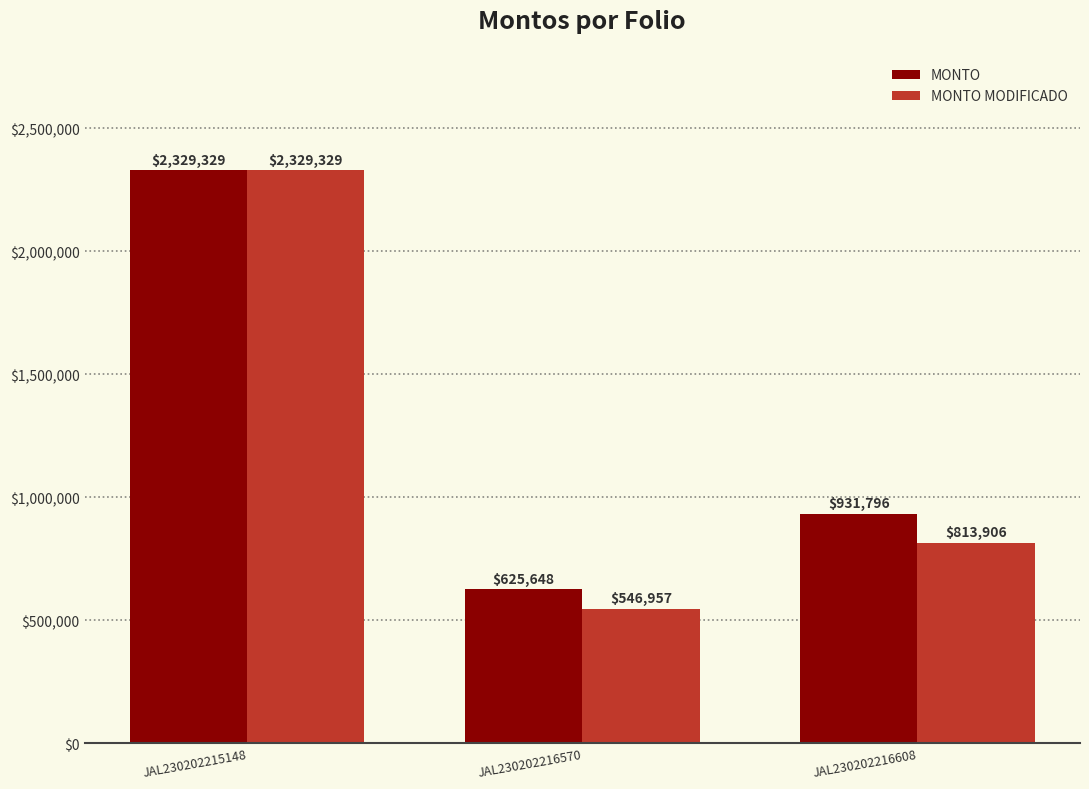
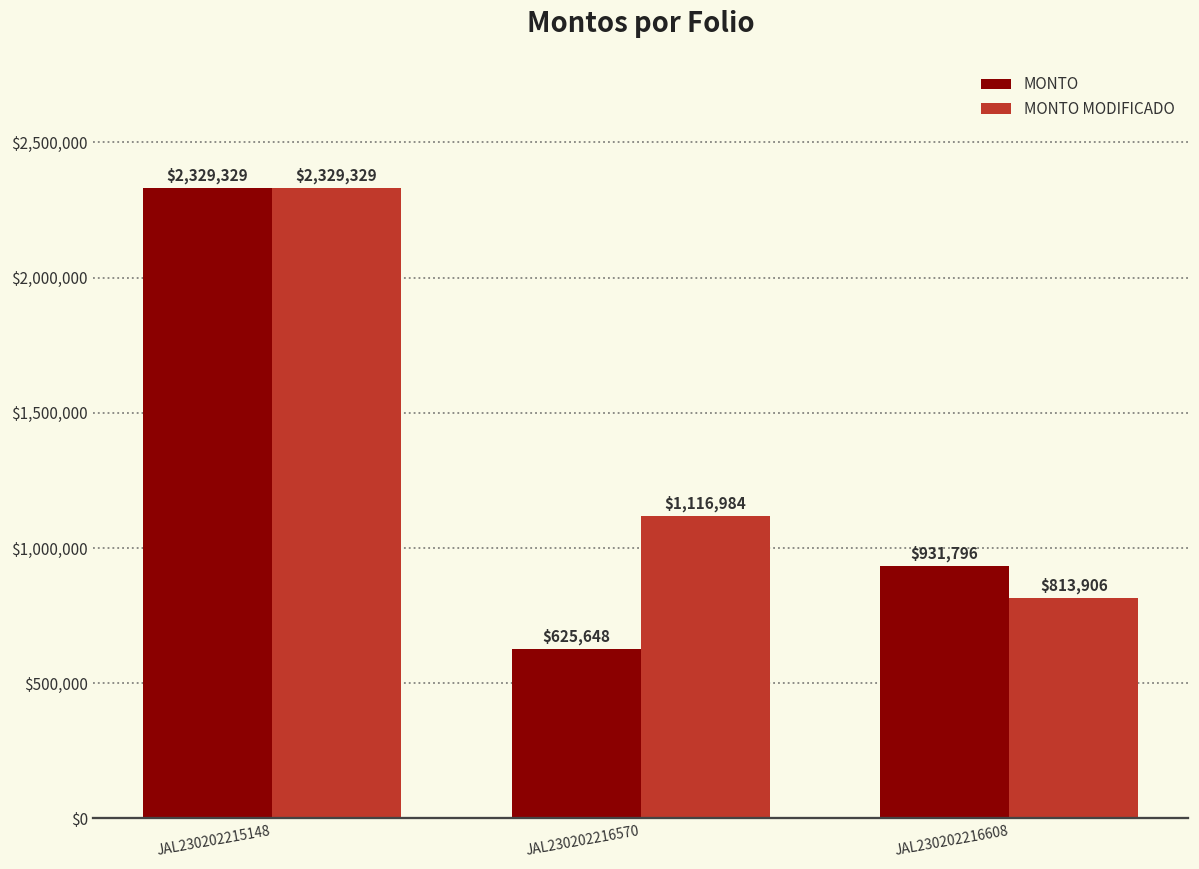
  {
    "MONTO": {
      "JAL230202215148": "$2,329,329",
      "JAL230202216570": "$625,648",
      "JAL230202216608": "$931,796"
    },
    "MONTO MODIFICADO": {
      "JAL230202215148": "$2,329,329",
-     "JAL230202216570": "$546,957",
+     "JAL230202216570": "$1,116,984",
      "JAL230202216608": "$813,906"
    }
  }
